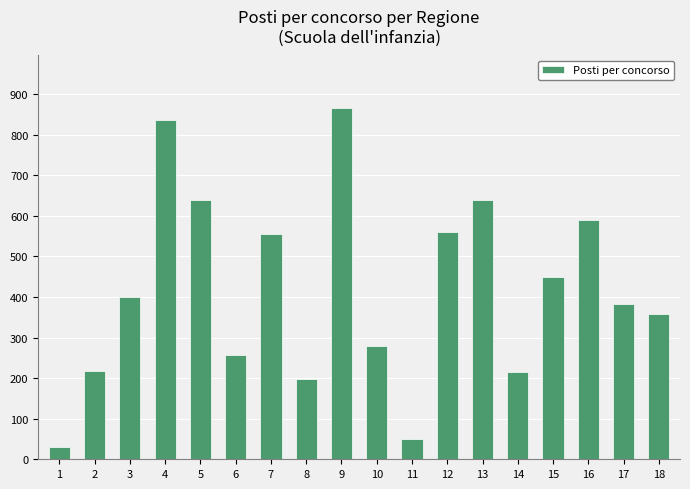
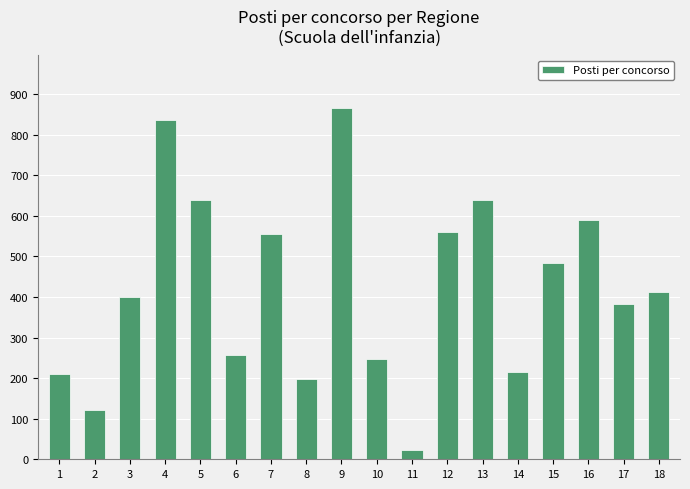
  {
-   "1": 30,
-   "2": 220,
+   "1": 210,
+   "2": 120,
    "3": 400,
    "4": 840,
    "5": 640,
    "6": 260,
    "7": 560,
    "8": 200,
    "9": 870,
-   "10": 280,
-   "11": 50,
+   "10": 250,
+   "11": 20,
    "12": 560,
    "13": 640,
    "14": 220,
-   "15": 450,
+   "15": 480,
    "16": 590,
    "17": 380,
-   "18": 360
+   "18": 410
  }
